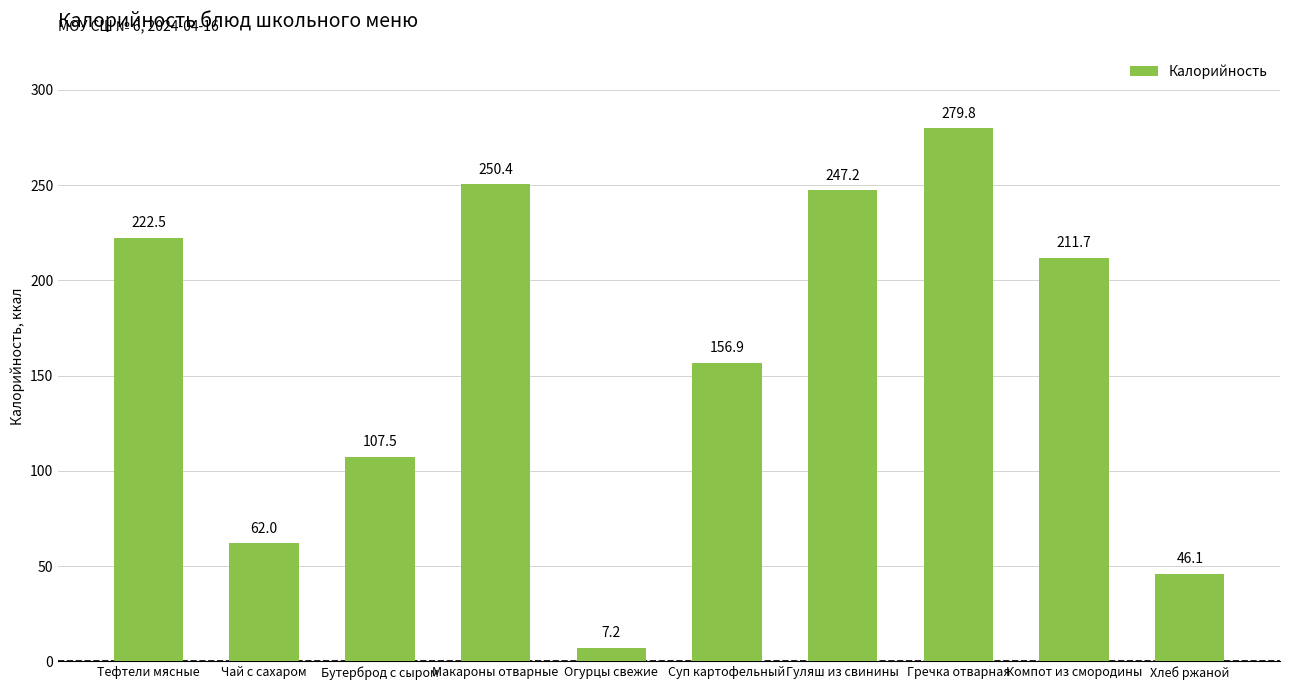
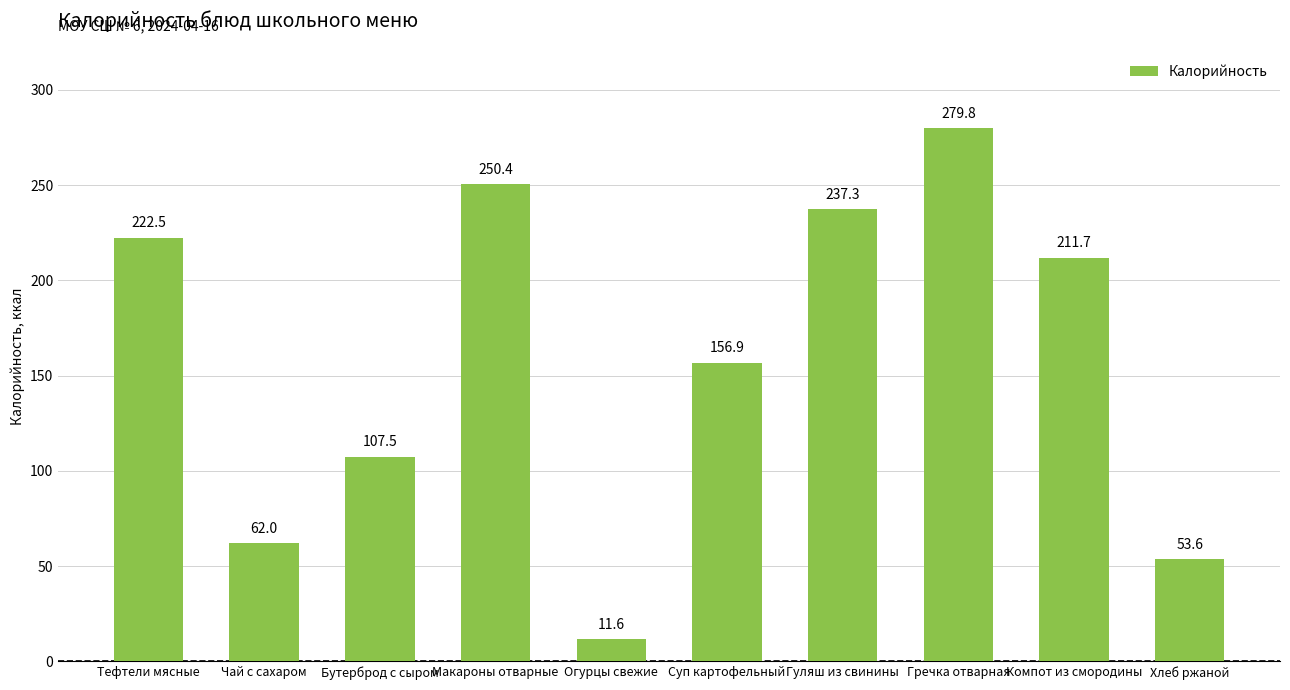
  {
    "Тефтели мясные": 222.5,
    "Чай с сахаром": 62.0,
    "Бутерброд с сыром": 107.5,
    "Макароны отварные": 250.4,
-   "Огурцы свежие": 7.2,
+   "Огурцы свежие": 11.6,
    "Суп картофельный": 156.9,
-   "Гуляш из свинины": 247.2,
+   "Гуляш из свинины": 237.3,
    "Гречка отварная": 279.8,
    "Компот из смородины": 211.7,
-   "Хлеб ржаной": 46.1
+   "Хлеб ржаной": 53.6
  }
